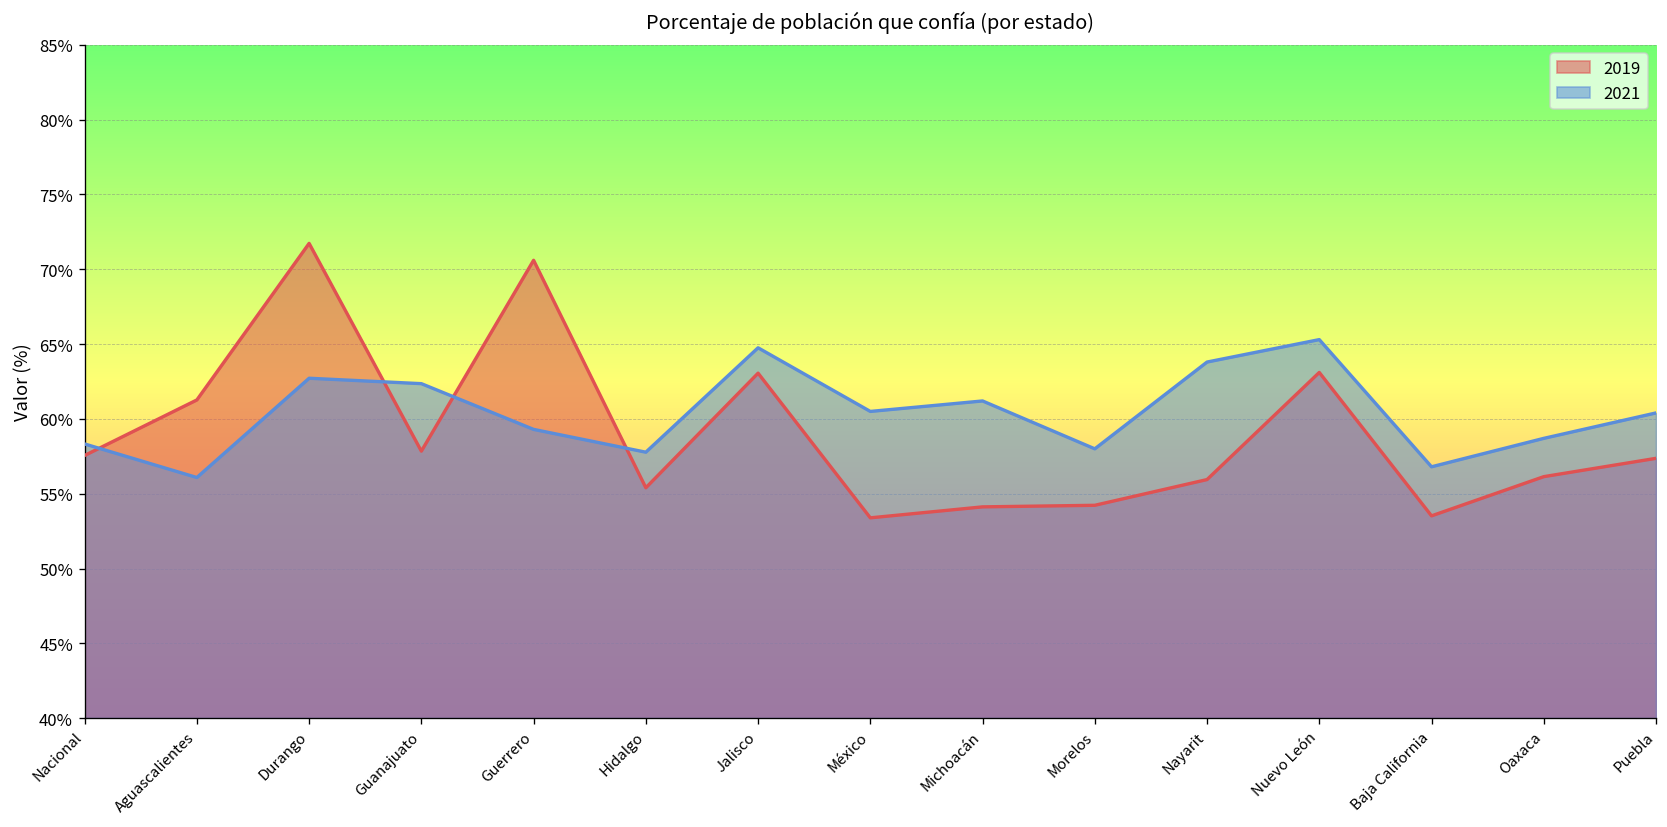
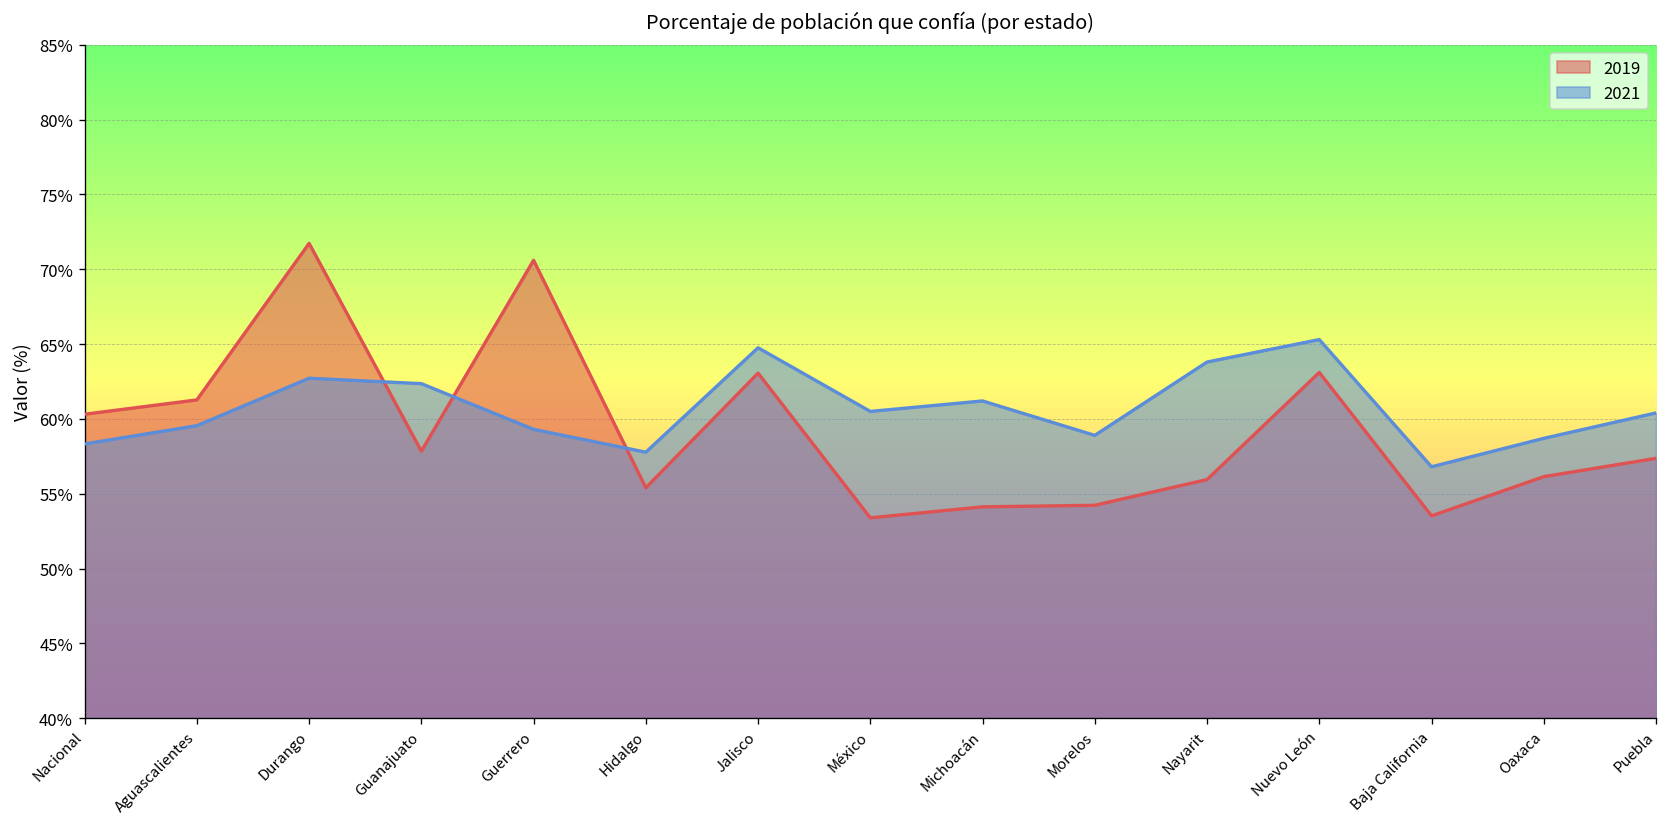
  {
    "2019": {
-     "Nacional": "57.6%",
+     "Nacional": "60.3%",
      "Aguascalientes": "61.3%",
      "Durango": "71.7%",
      "Guanajuato": "57.8%",
      "Guerrero": "70.6%",
      "Hidalgo": "55.4%",
      "Jalisco": "63.1%",
      "México": "53.4%",
      "Michoacán": "54.1%",
      "Morelos": "54.2%",
      "Nayarit": "55.9%",
      "Nuevo León": "63.1%",
      "Baja California": "53.5%",
      "Oaxaca": "56.1%",
      "Puebla": "57.4%"
    },
    "2021": {
      "Nacional": "58.3%",
-     "Aguascalientes": "56.1%",
+     "Aguascalientes": "59.5%",
      "Durango": "62.7%",
      "Guanajuato": "62.4%",
      "Guerrero": "59.3%",
      "Hidalgo": "57.8%",
      "Jalisco": "64.8%",
      "México": "60.5%",
      "Michoacán": "61.2%",
-     "Morelos": "58.0%",
+     "Morelos": "58.9%",
      "Nayarit": "63.8%",
      "Nuevo León": "65.3%",
      "Baja California": "56.8%",
      "Oaxaca": "58.7%",
      "Puebla": "60.4%"
    }
  }
